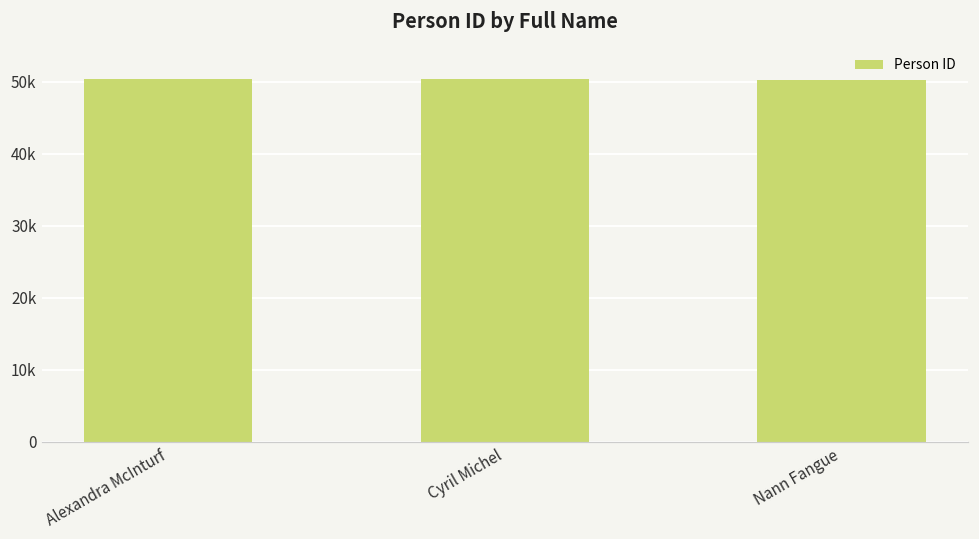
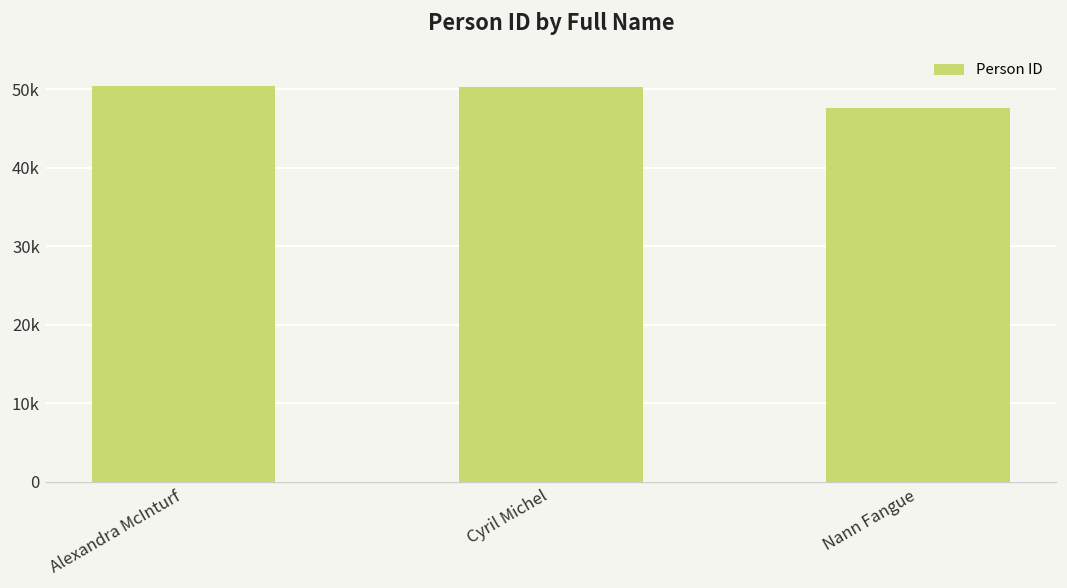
  {
    "Alexandra McInturf": 50000,
    "Cyril Michel": 50000,
-   "Nann Fangue": 50000
+   "Nann Fangue": 48000
  }
